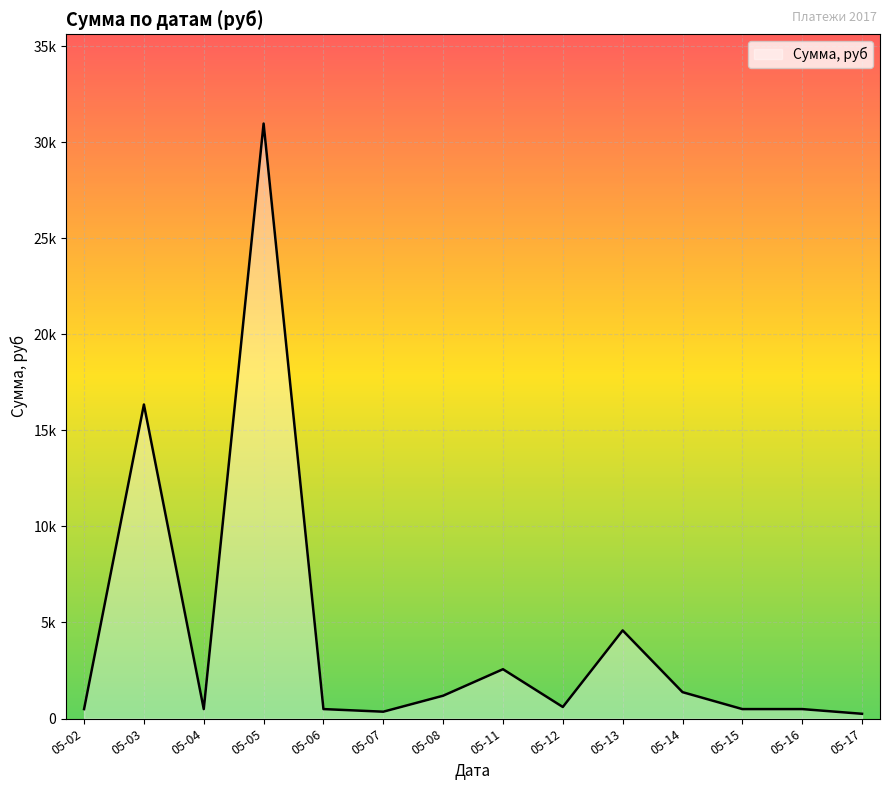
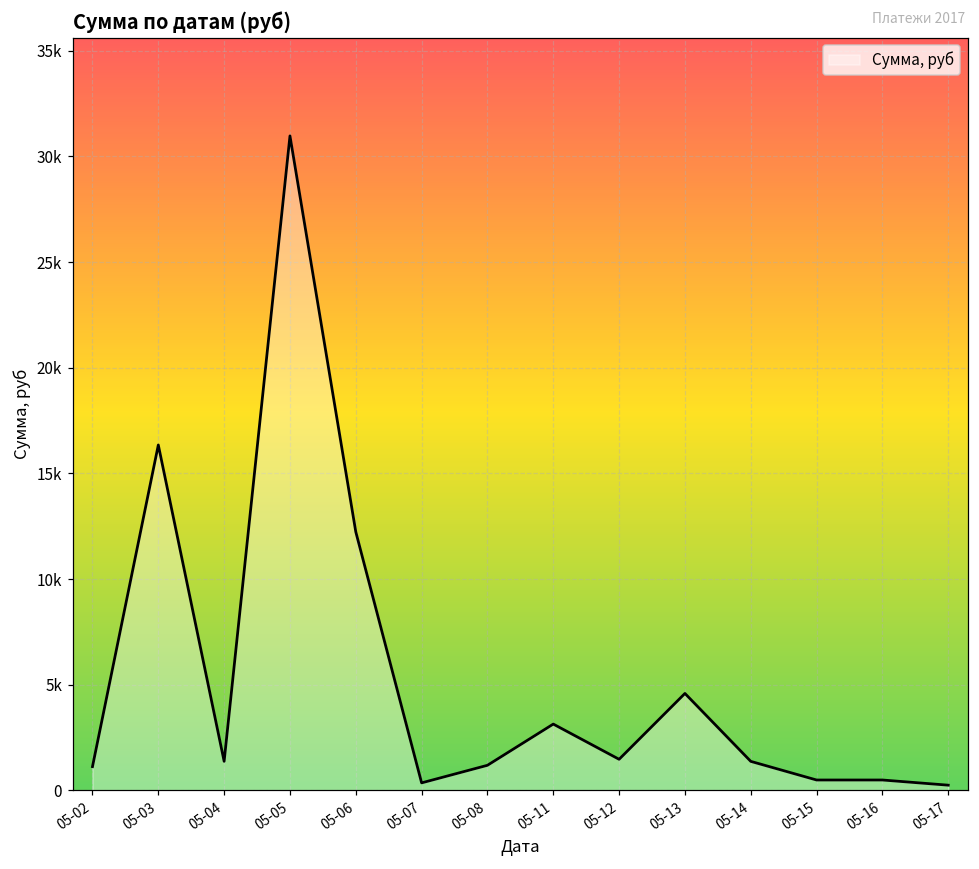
  {
-   "05-02": 500,
+   "05-02": 1100,
    "05-03": 16300,
-   "05-04": 500,
+   "05-04": 1400,
    "05-05": 31000,
-   "05-06": 500,
+   "05-06": 12200,
    "05-07": 400,
    "05-08": 1200,
-   "05-11": 2600,
-   "05-12": 600,
+   "05-11": 3100,
+   "05-12": 1500,
    "05-13": 4600,
    "05-14": 1400,
    "05-15": 500,
    "05-16": 500,
    "05-17": 200
  }
